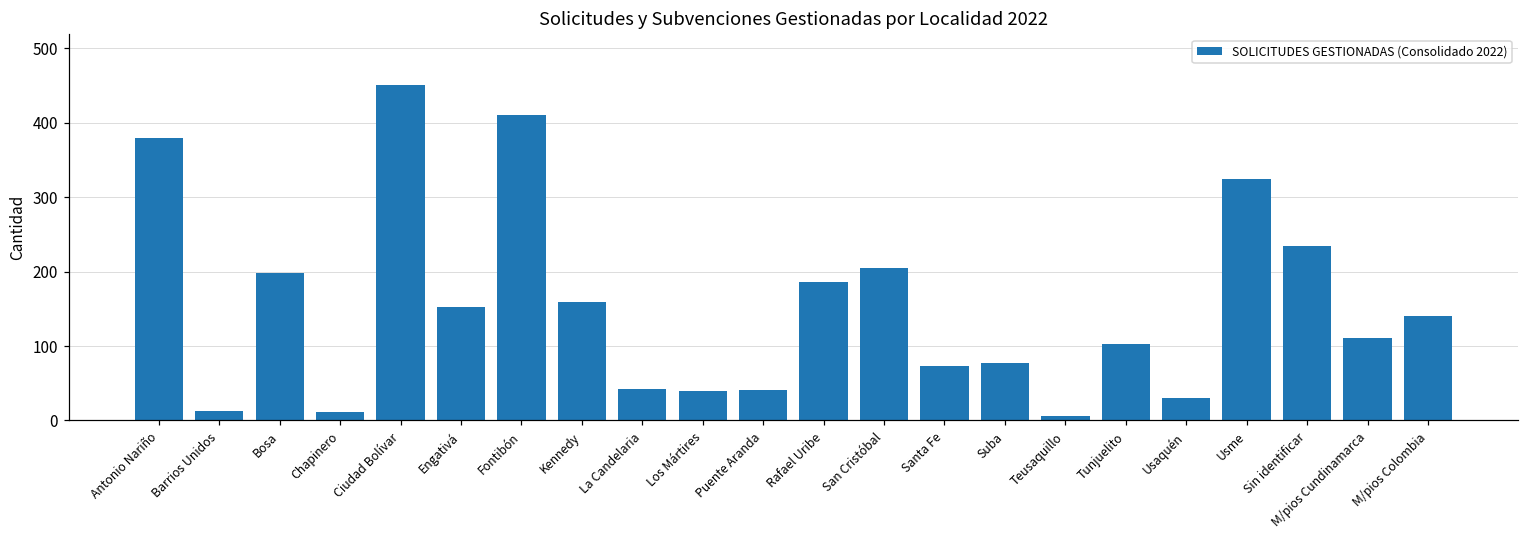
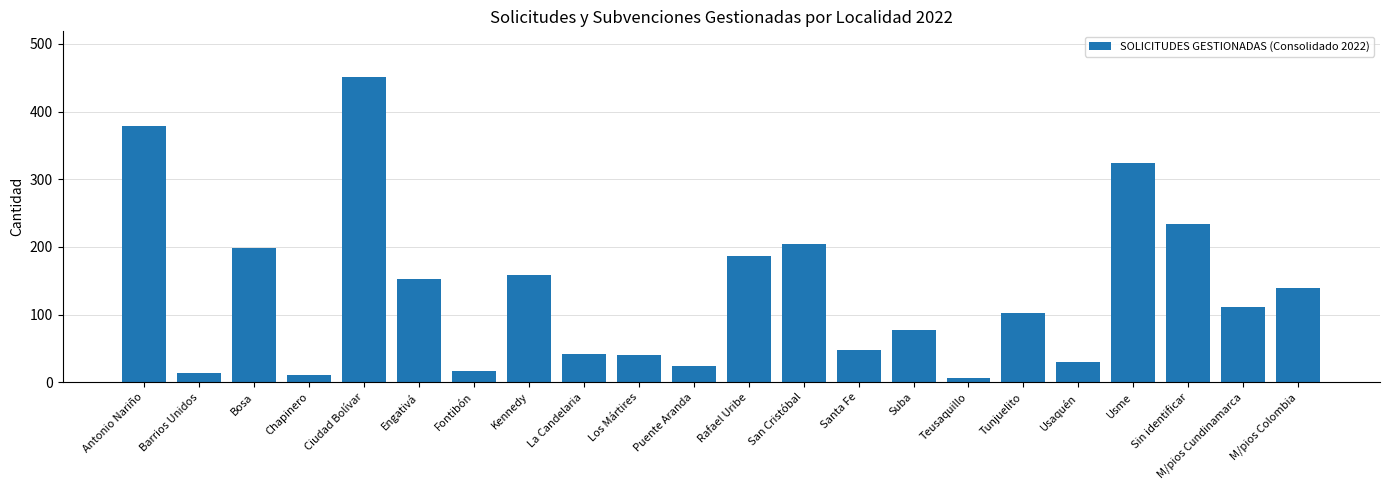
  {
    "Antonio Nariño": 380,
    "Barrios Unidos": 10,
    "Bosa": 200,
    "Chapinero": 10,
    "Ciudad Bolívar": 450,
    "Engativá": 150,
-   "Fontibón": 410,
+   "Fontibón": 20,
    "Kennedy": 160,
    "La Candelaria": 40,
    "Los Mártires": 40,
-   "Puente Aranda": 40,
+   "Puente Aranda": 20,
    "Rafael Uribe": 190,
    "San Cristóbal": 210,
-   "Santa Fe": 70,
+   "Santa Fe": 50,
    "Suba": 80,
    "Teusaquillo": 10,
    "Tunjuelito": 100,
    "Usaquén": 30,
    "Usme": 320,
    "Sin identificar": 230,
    "M/pios Cundinamarca": 110,
    "M/pios Colombia": 140
  }
